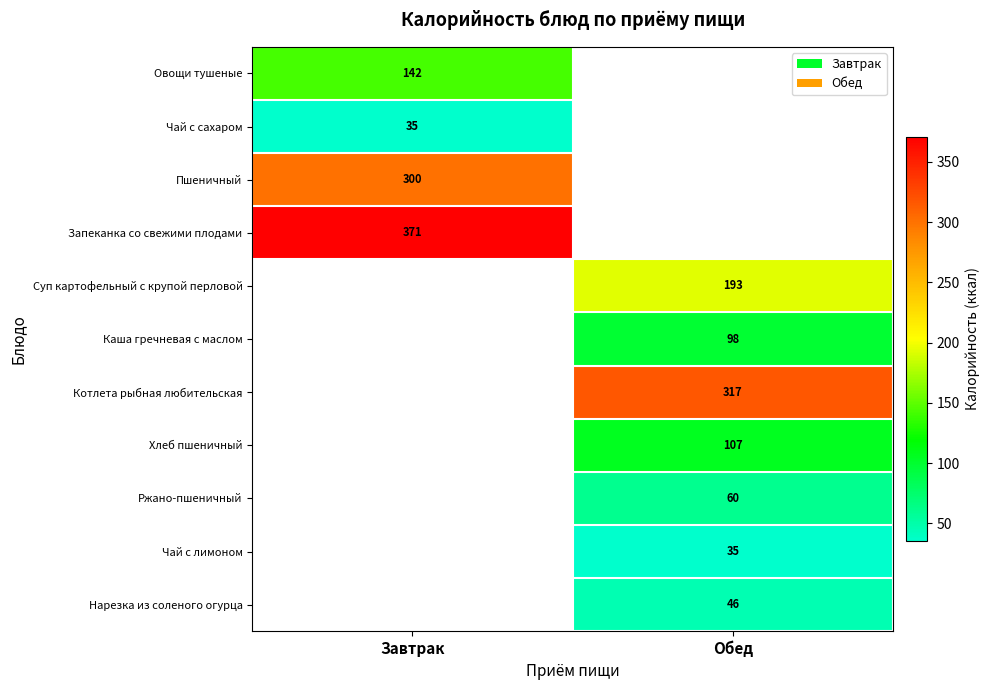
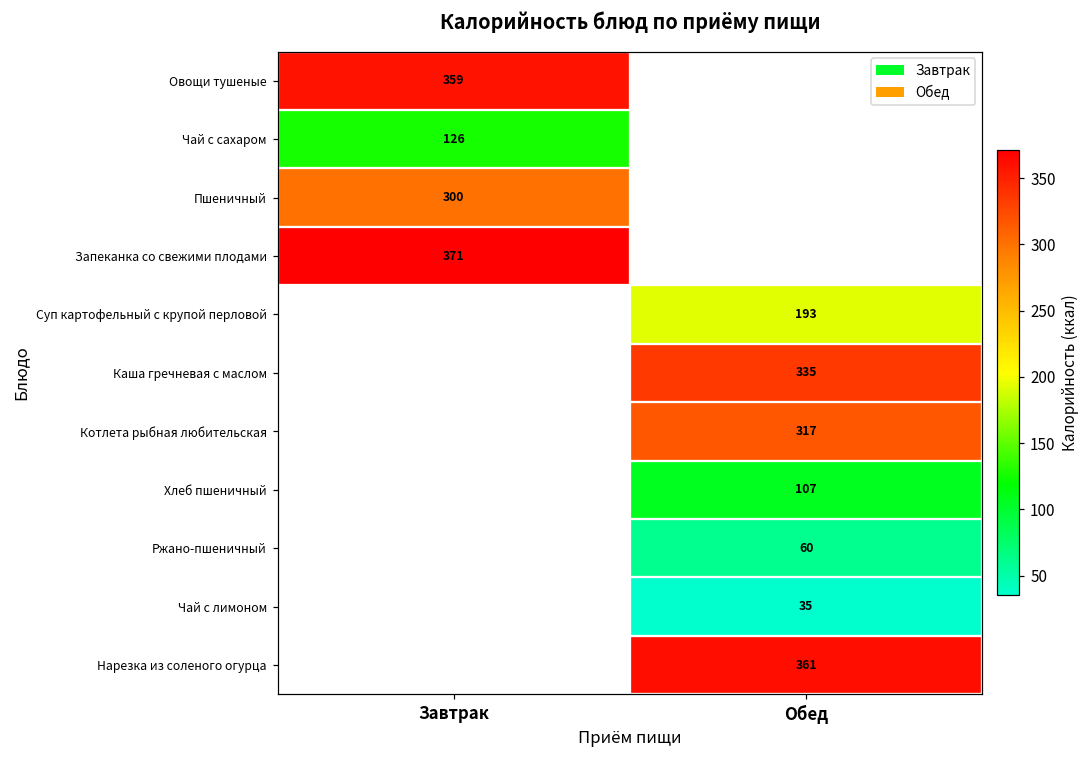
  {
    "Овощи тушеные": {
-     "Завтрак": 142
+     "Завтрак": 359
    },
    "Чай с сахаром": {
-     "Завтрак": 35
+     "Завтрак": 126
    },
    "Пшеничный": {
      "Завтрак": 300
    },
    "Запеканка со свежими плодами": {
      "Завтрак": 371
    },
    "Суп картофельный с крупой перловой": {
      "Обед": 193
    },
    "Каша гречневая с маслом": {
-     "Обед": 98
+     "Обед": 335
    },
    "Котлета рыбная любительская": {
      "Обед": 317
    },
    "Хлеб пшеничный": {
      "Обед": 107
    },
    "Ржано-пшеничный": {
      "Обед": 60
    },
    "Чай с лимоном": {
      "Обед": 35
    },
    "Нарезка из соленого огурца": {
-     "Обед": 46
+     "Обед": 361
    }
  }
